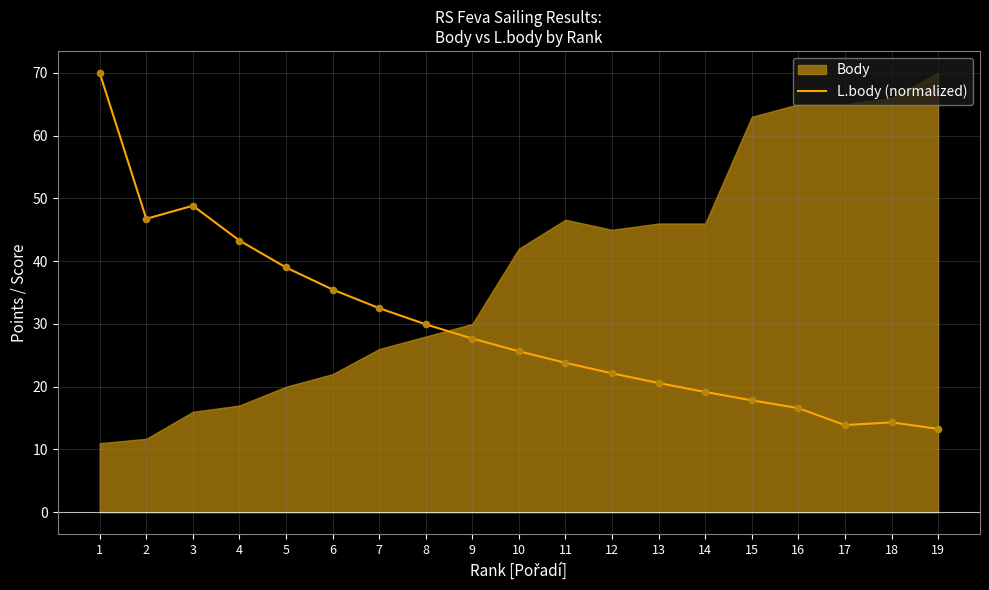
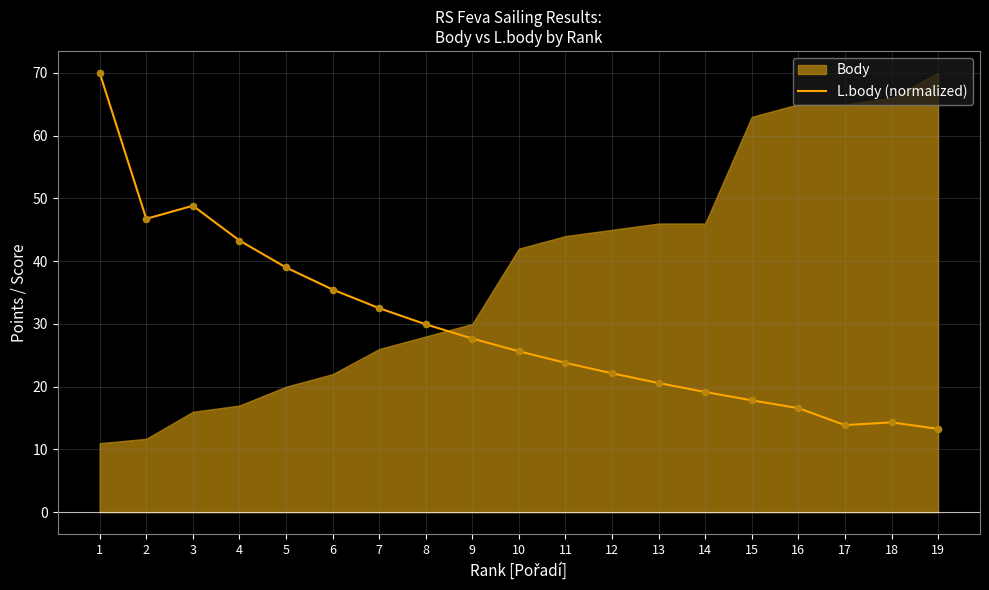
  {
    "L.body (normalized)": {
      "1": 70,
      "2": 47,
      "3": 49,
      "4": 43,
      "5": 39,
      "6": 35,
      "7": 33,
      "8": 30,
      "9": 28,
      "10": 26,
      "11": 24,
      "12": 22,
      "13": 21,
      "14": 19,
      "15": 18,
      "16": 17,
      "17": 14,
      "18": 14,
      "19": 13
    },
    "Body": {
      "1": 11,
      "2": 12,
      "3": 16,
      "4": 17,
      "5": 20,
      "6": 22,
      "7": 26,
      "8": 28,
      "9": 30,
      "10": 42,
-     "11": 47,
+     "11": 44,
      "12": 45,
      "13": 46,
      "14": 46,
      "15": 63
    }
  }
